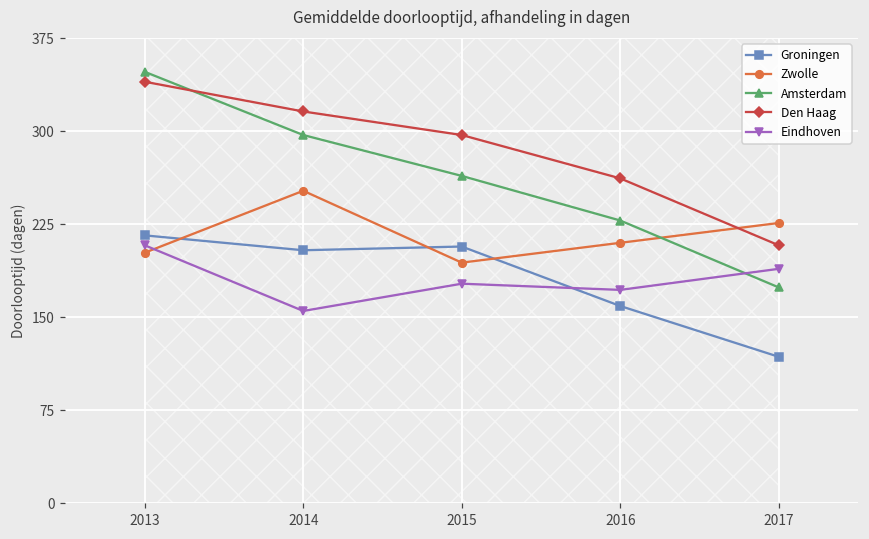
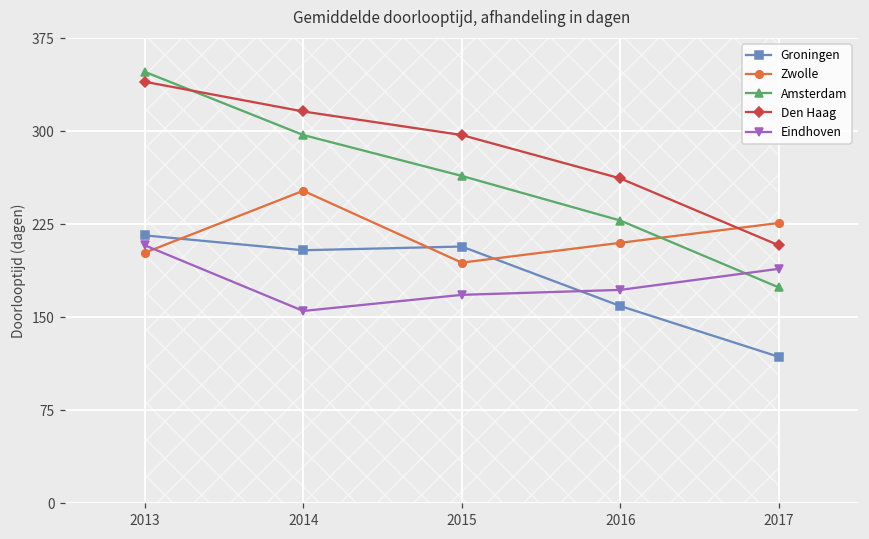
  {
    "Groningen": {
      "2013": 216,
      "2014": 204,
      "2015": 207,
      "2016": 159,
      "2017": 118
    },
    "Amsterdam": {
      "2013": 348,
      "2014": 297,
      "2015": 264,
      "2016": 228,
      "2017": 174
    },
    "Eindhoven": {
      "2013": 208,
      "2014": 155,
-     "2015": 177,
+     "2015": 168,
      "2016": 172,
      "2017": 189
    }
  }
